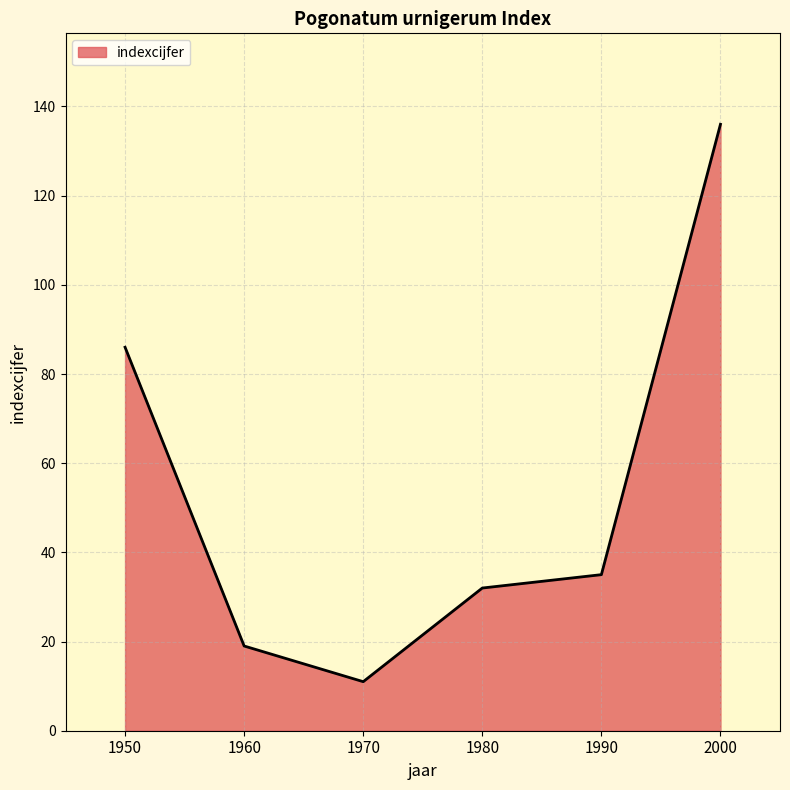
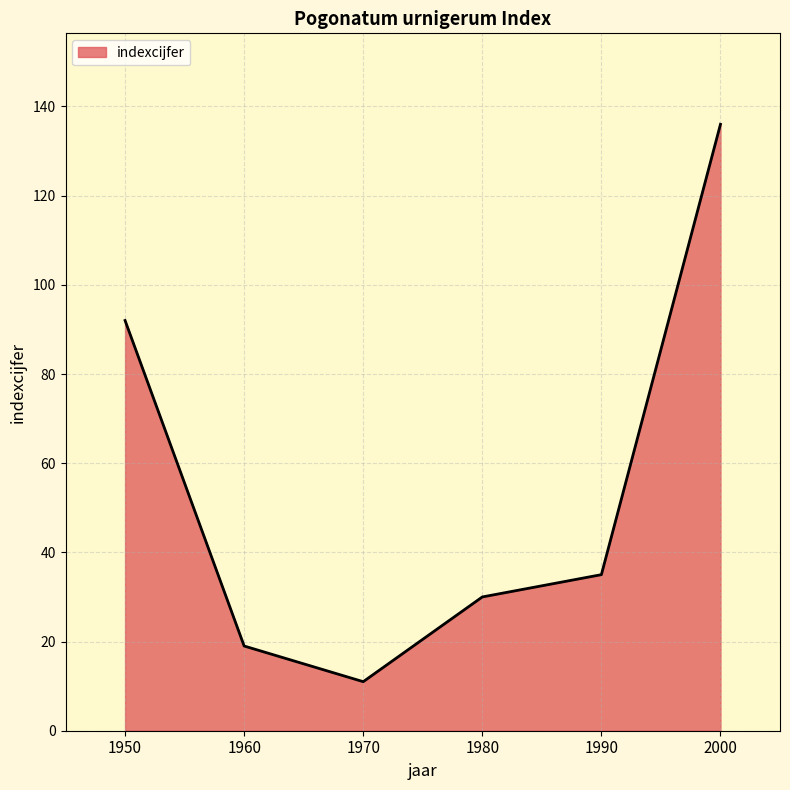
  {
-   "1950": 86,
+   "1950": 92,
    "1960": 19,
    "1970": 11,
-   "1980": 32,
+   "1980": 30,
    "1990": 35,
    "2000": 136
  }
